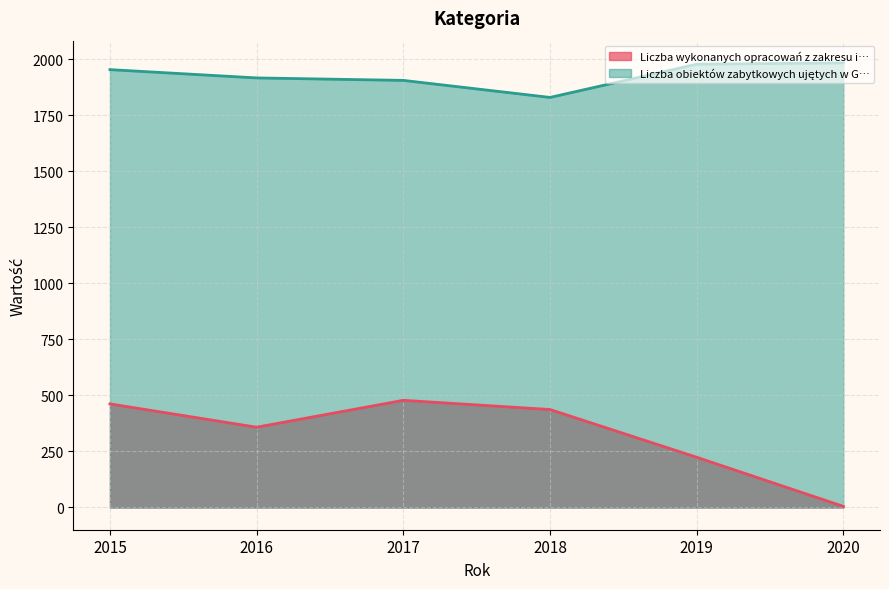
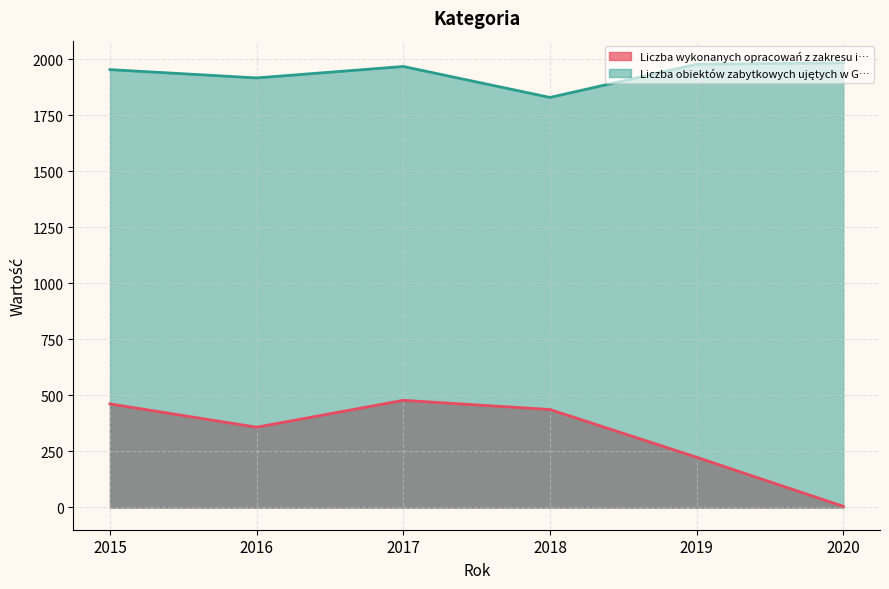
  {
    "Liczba wykonanych opracowań z zakresu i…": {
      "2015": 460,
      "2016": 360,
      "2017": 480,
      "2018": 440,
      "2019": 220,
      "2020": 10
    },
    "Liczba obiektów zabytkowych ujętych w G…": {
      "2015": 1950,
      "2016": 1920,
-     "2017": 1910,
+     "2017": 1970,
      "2018": 1830
    }
  }
